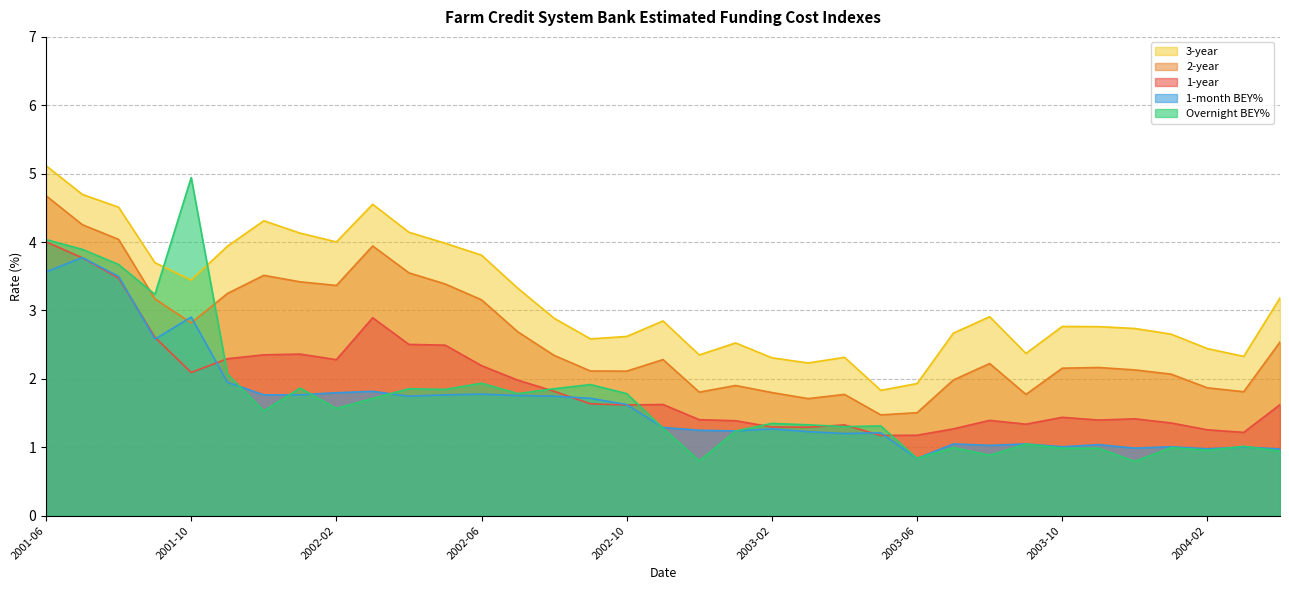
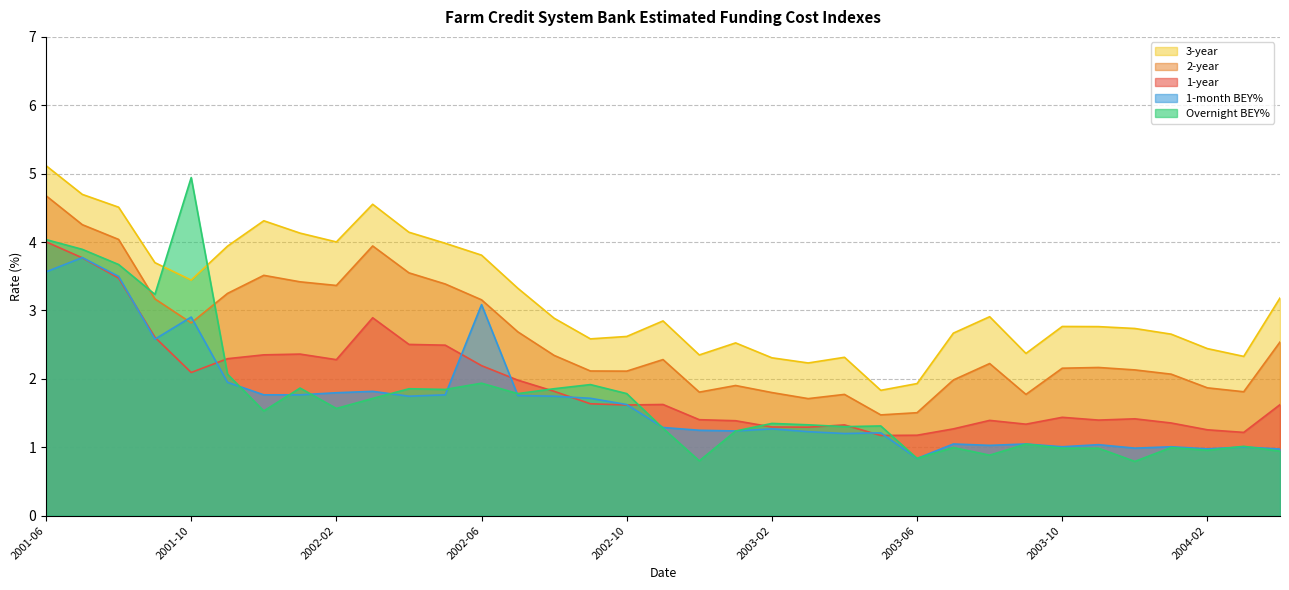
  {
    "1-month BEY%": {
      "2001-06": 3.6,
      "2001-10": 2.9,
      "2002-02": 1.8,
-     "2002-06": 1.8
+     "2002-06": 3.1
    },
    "Overnight BEY%": {
      "2001-10": 4.9,
      "2002-02": 1.6,
      "2002-06": 1.9,
      "2002-10": 1.8,
      "2003-02": 1.3
    }
  }
